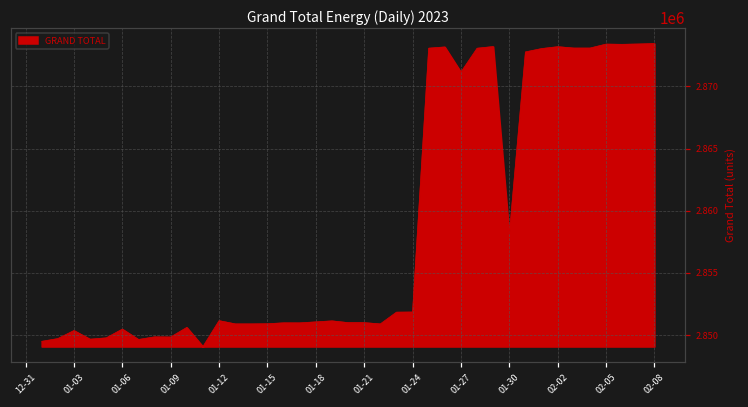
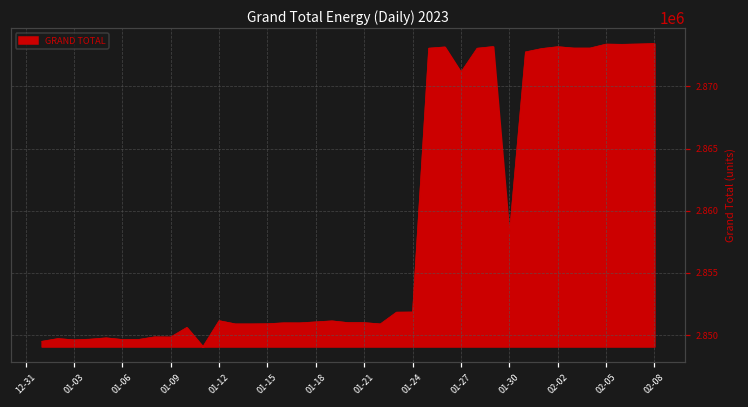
  {
-   "01-03": 2850400,
-   "01-06": 2850500,
+   "01-03": 2849600,
+   "01-06": 2849600,
    "01-09": 2849800,
    "01-12": 2851200,
    "01-15": 2850900,
    "01-18": 2851100,
    "01-21": 2851000,
    "01-24": 2851900,
    "01-27": 2871200,
    "01-30": 2858100,
    "02-02": 2873200,
    "02-05": 2873400,
    "02-08": 2873500
  }
